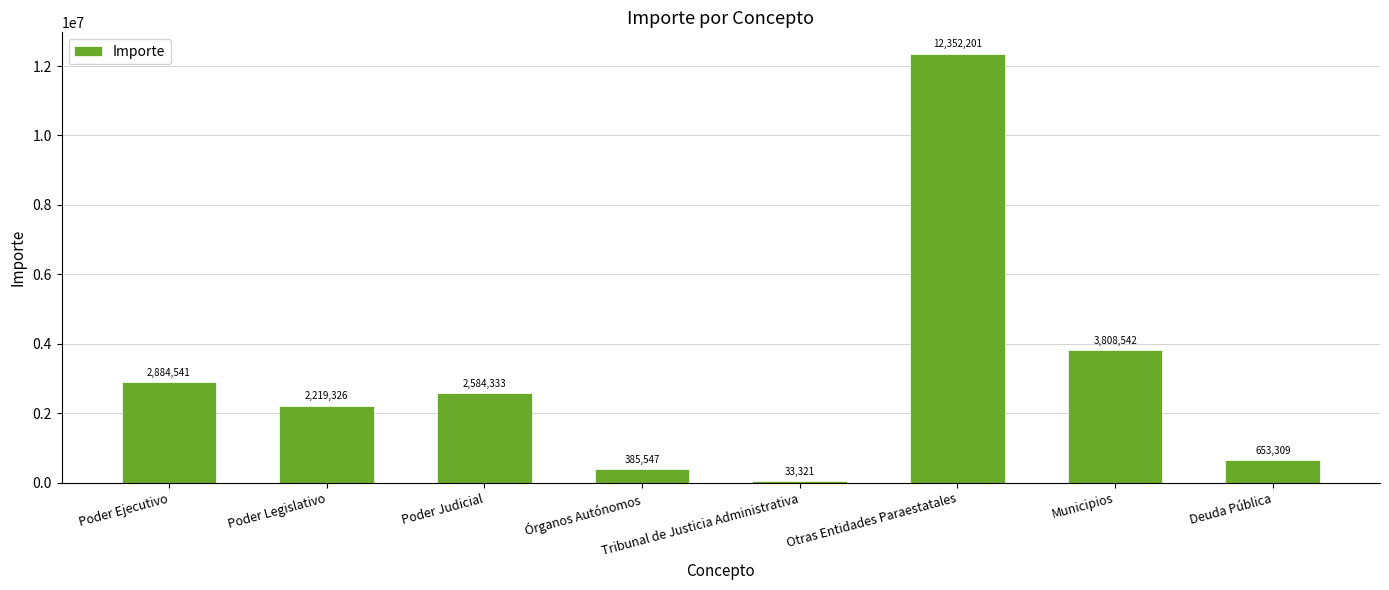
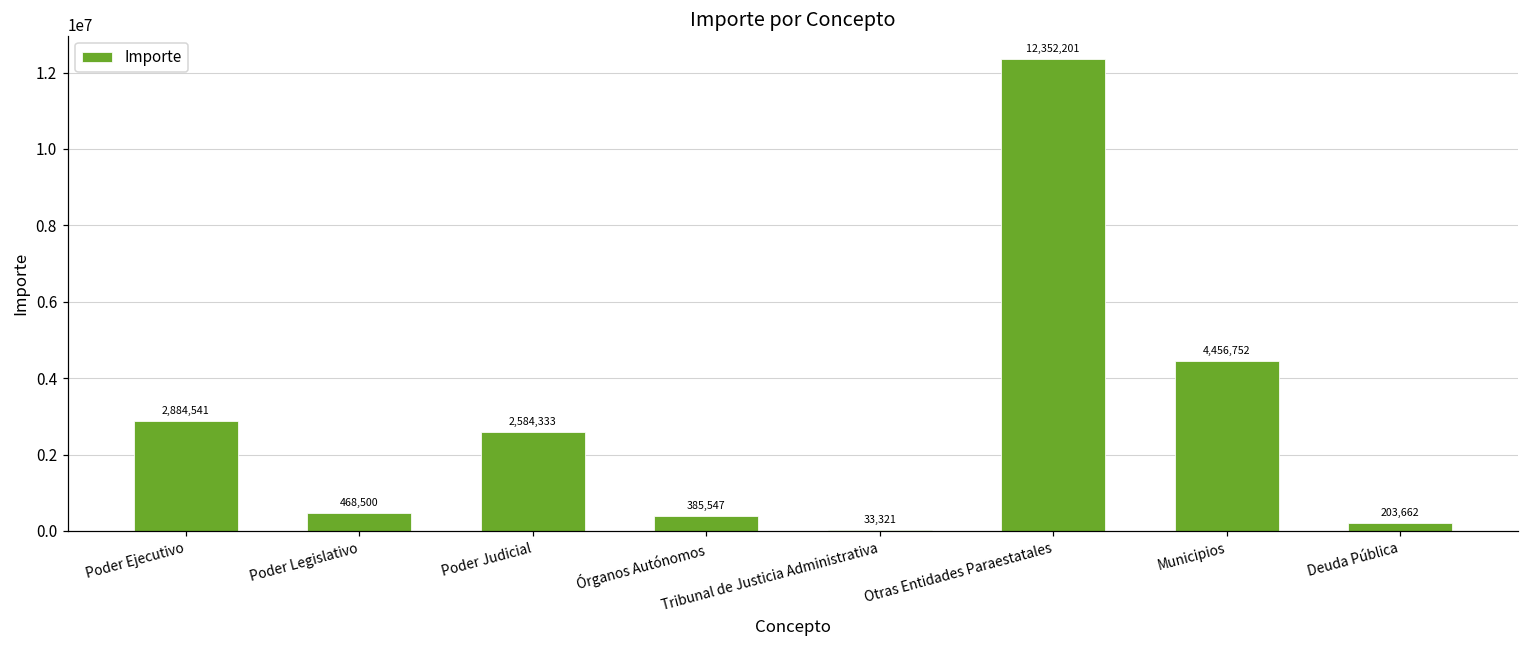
  {
    "Poder Ejecutivo": "2,884,541",
-   "Poder Legislativo": "2,219,326",
+   "Poder Legislativo": "468,500",
    "Poder Judicial": "2,584,333",
    "Órganos Autónomos": "385,547",
    "Tribunal de Justicia Administrativa": "33,321",
    "Otras Entidades Paraestatales": "12,352,201",
-   "Municipios": "3,808,542",
-   "Deuda Pública": "653,309"
+   "Municipios": "4,456,752",
+   "Deuda Pública": "203,662"
  }
